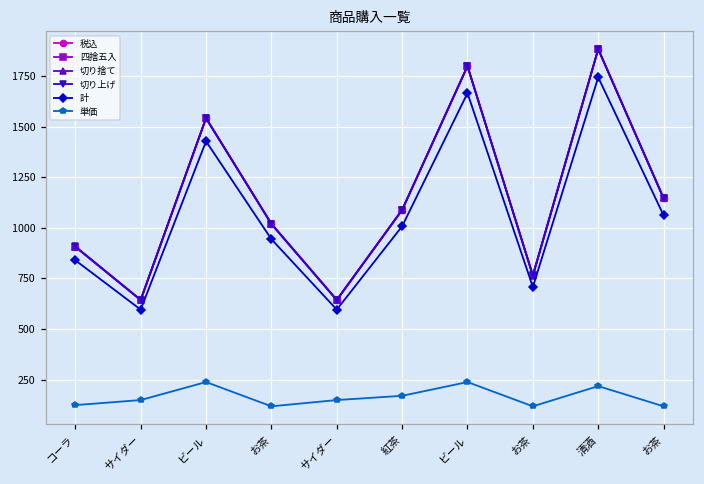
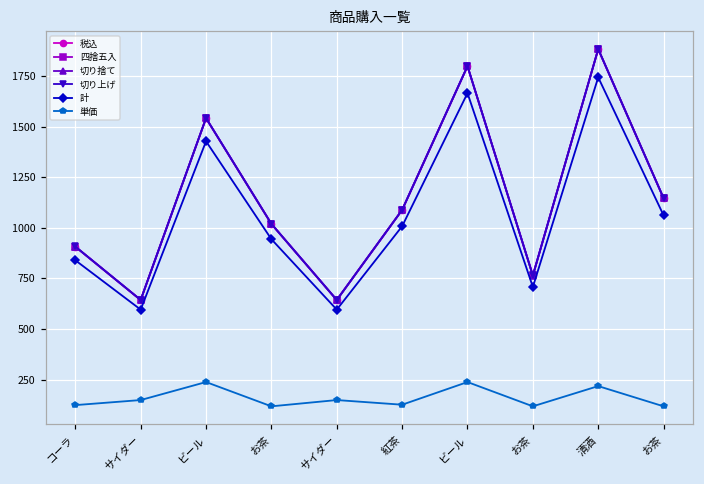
  {
    "単価": {
      "コーラ": 120,
-     "紅茶": 170,
+     "紅茶": 130,
      "清酒": 220
    }
  }
